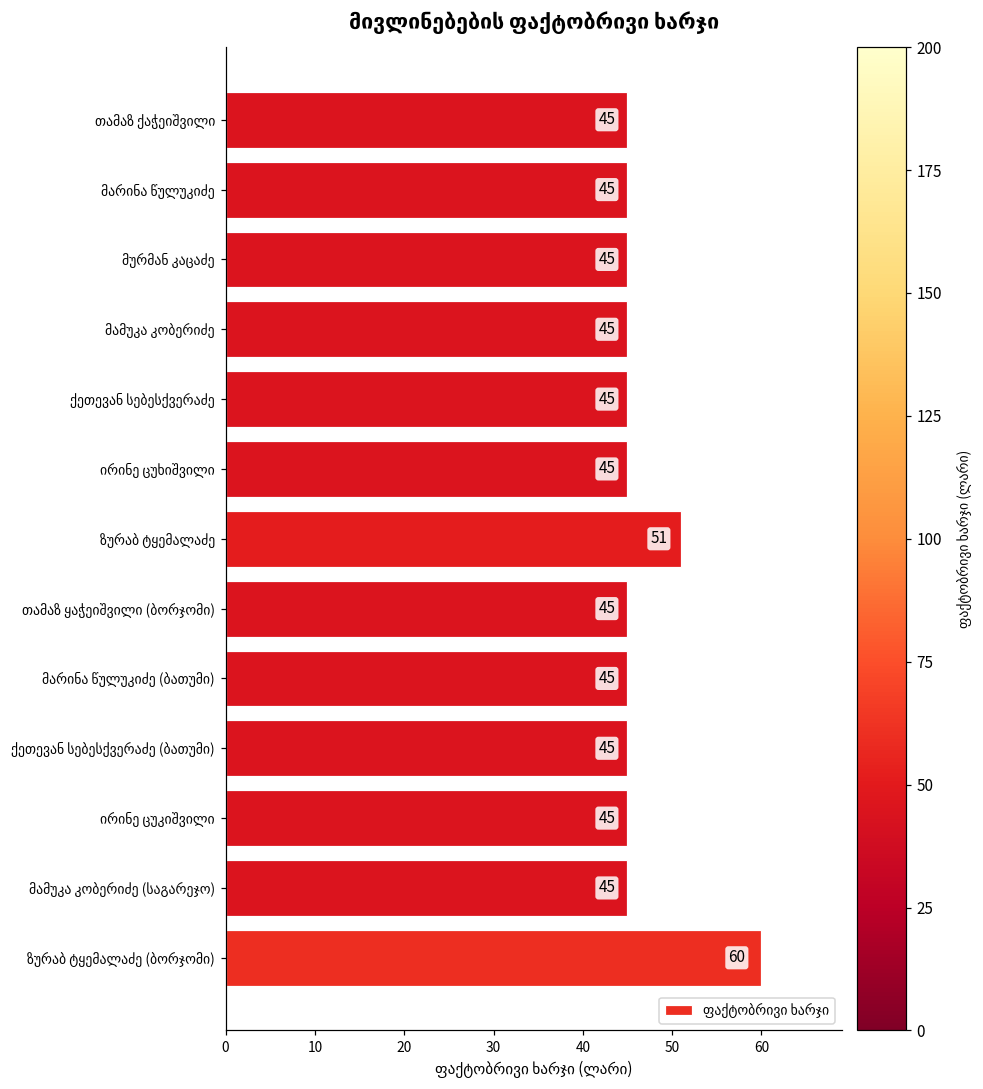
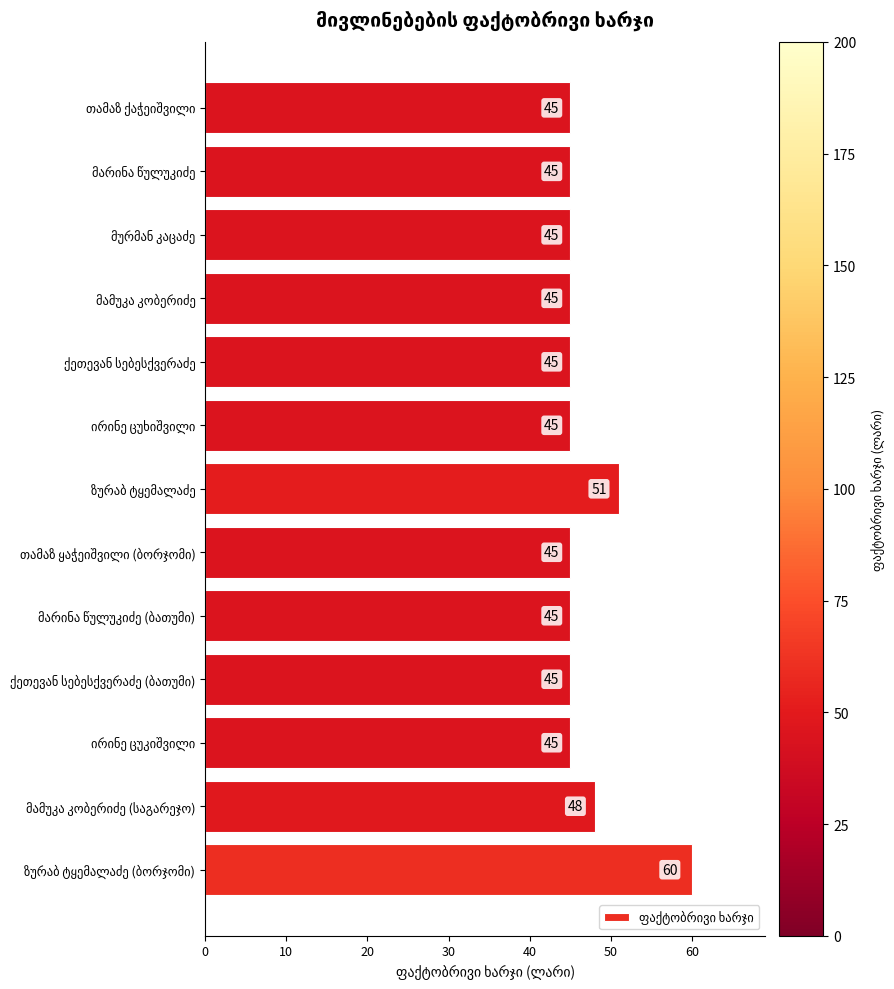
  {
-   "მამუკა კობერიძე (საგარეჯო)": 45
+   "მამუკა კობერიძე (საგარეჯო)": 48
  }
